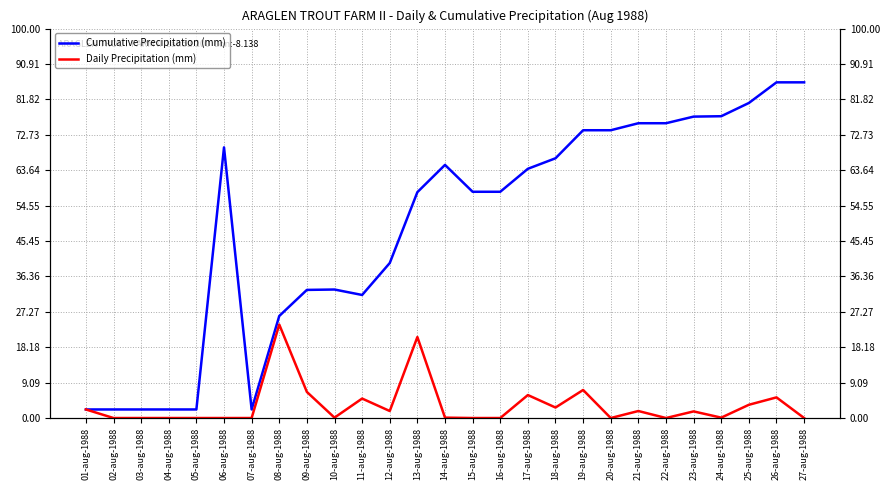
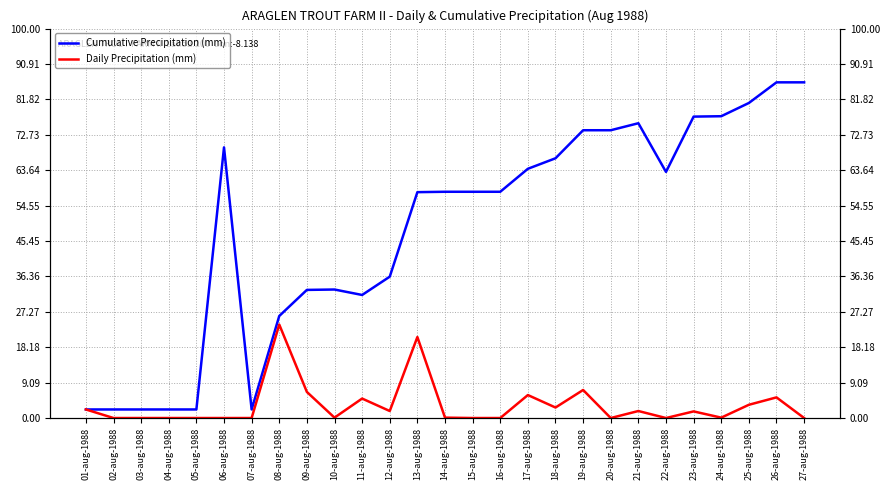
  {
    "Cumulative Precipitation (mm)": {
      "02-aug-1988": 2,
      "03-aug-1988": 2,
      "04-aug-1988": 2,
      "05-aug-1988": 2,
      "06-aug-1988": 70,
      "07-aug-1988": 2,
      "08-aug-1988": 26,
      "09-aug-1988": 33,
      "10-aug-1988": 33,
      "11-aug-1988": 32,
-     "12-aug-1988": 40,
+     "12-aug-1988": 36,
      "13-aug-1988": 58,
-     "14-aug-1988": 65,
+     "14-aug-1988": 58,
      "15-aug-1988": 58,
      "16-aug-1988": 58,
      "17-aug-1988": 64,
      "18-aug-1988": 67,
      "19-aug-1988": 74,
      "20-aug-1988": 74,
      "21-aug-1988": 76,
-     "22-aug-1988": 76,
+     "22-aug-1988": 63,
      "23-aug-1988": 77,
      "24-aug-1988": 78,
      "25-aug-1988": 81,
      "26-aug-1988": 86,
      "27-aug-1988": 86
    },
    "Daily Precipitation (mm)": {
      "02-aug-1988": 0,
      "03-aug-1988": 0,
      "04-aug-1988": 0,
      "05-aug-1988": 0,
      "06-aug-1988": 0,
      "07-aug-1988": 0,
      "08-aug-1988": 24,
      "09-aug-1988": 7,
      "10-aug-1988": 0,
      "11-aug-1988": 5,
      "12-aug-1988": 2,
      "13-aug-1988": 21,
      "14-aug-1988": 0,
      "15-aug-1988": 0,
      "16-aug-1988": 0,
      "17-aug-1988": 6,
      "18-aug-1988": 3,
      "19-aug-1988": 7,
      "20-aug-1988": 0,
      "21-aug-1988": 2,
      "22-aug-1988": 0,
      "23-aug-1988": 2,
      "24-aug-1988": 0,
      "25-aug-1988": 3,
      "26-aug-1988": 5,
      "27-aug-1988": 0
    }
  }
